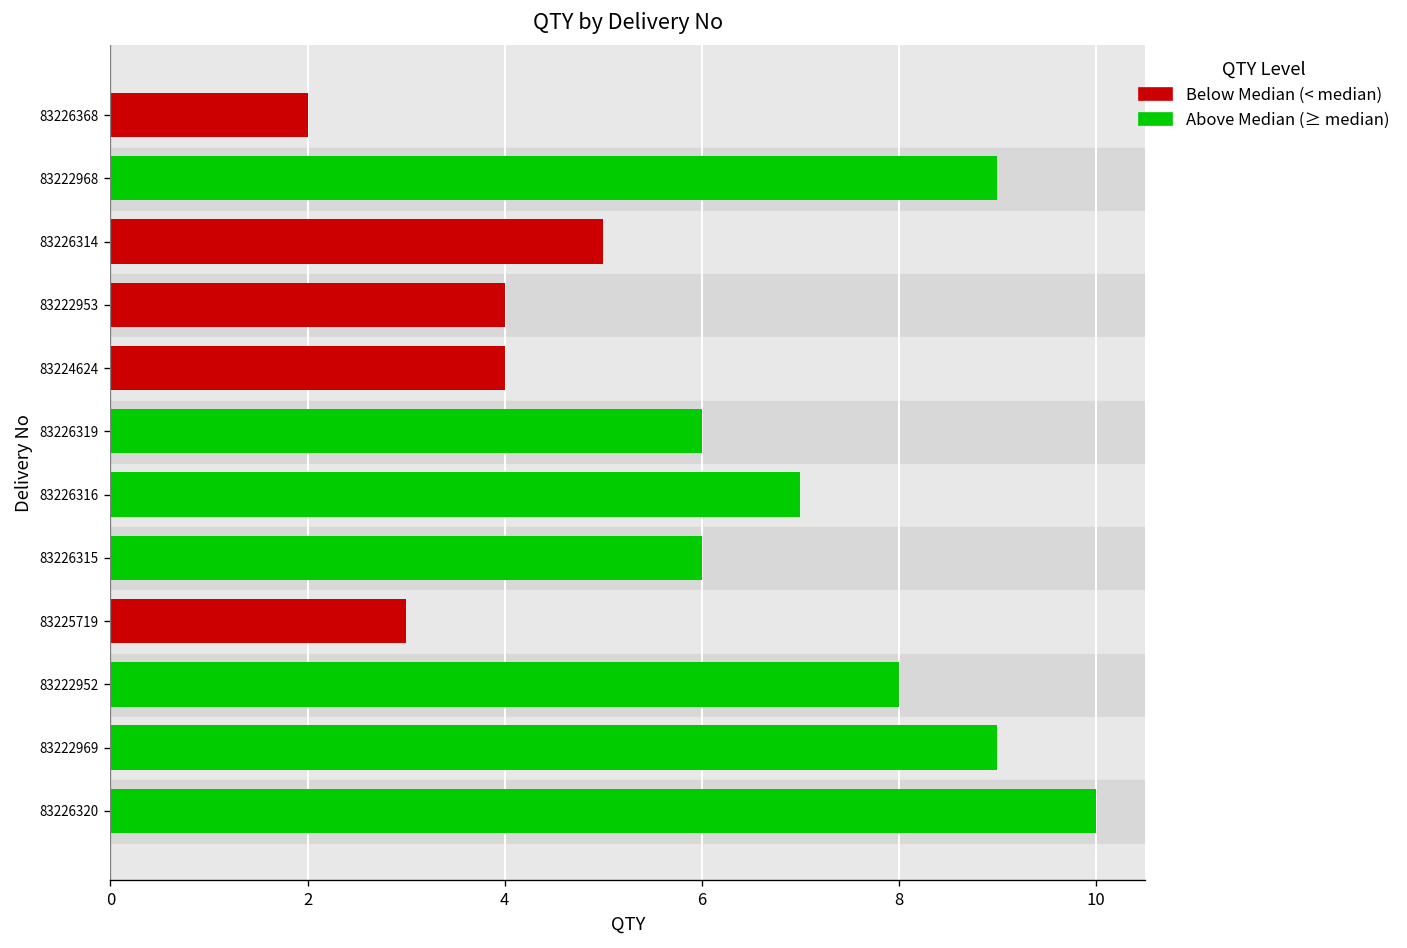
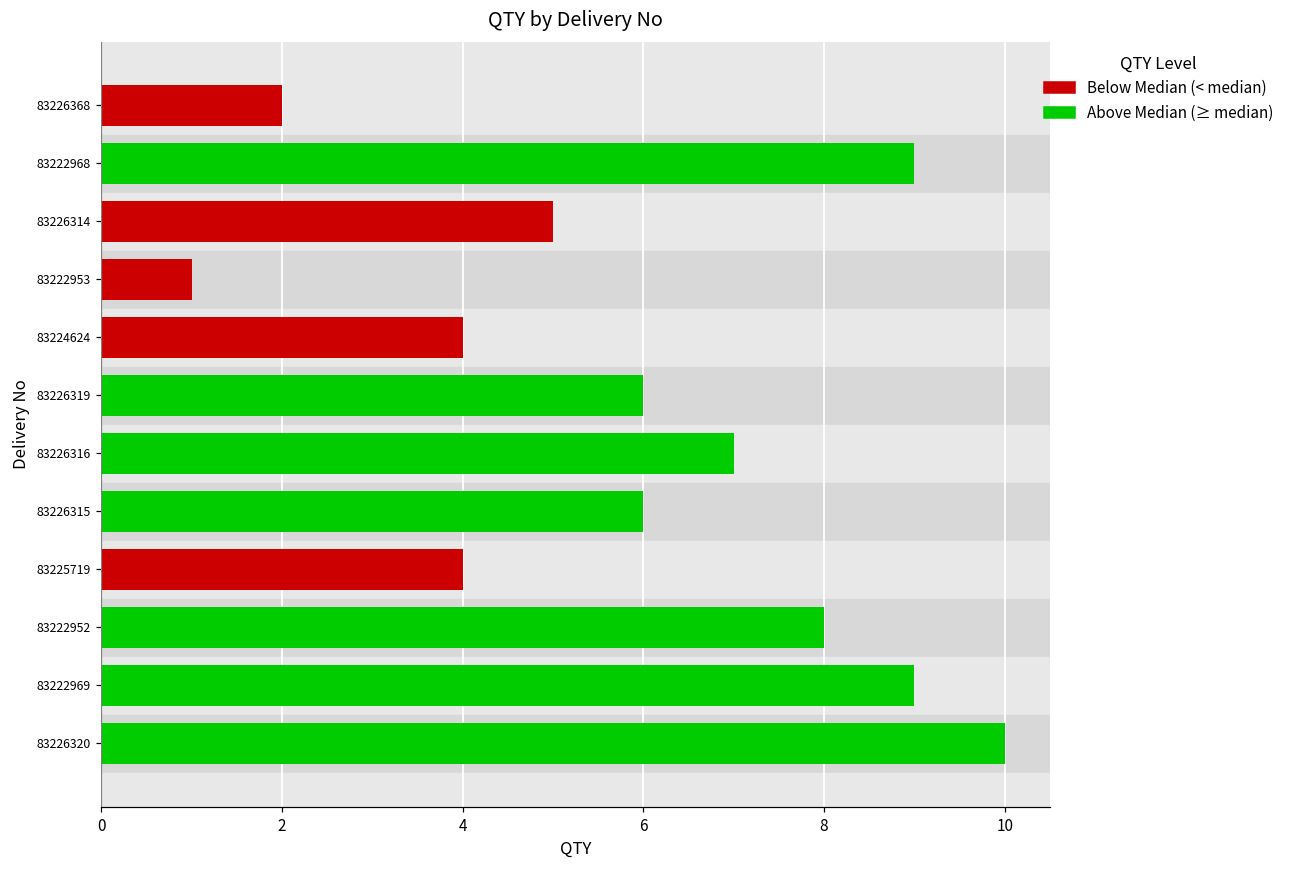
  {
    "83226368": 2,
    "83222968": 9,
    "83226314": 5,
-   "83222953": 4,
+   "83222953": 1,
    "83224624": 4,
    "83226319": 6,
    "83226316": 7,
    "83226315": 6,
-   "83225719": 3,
+   "83225719": 4,
    "83222952": 8,
    "83222969": 9,
    "83226320": 10
  }
